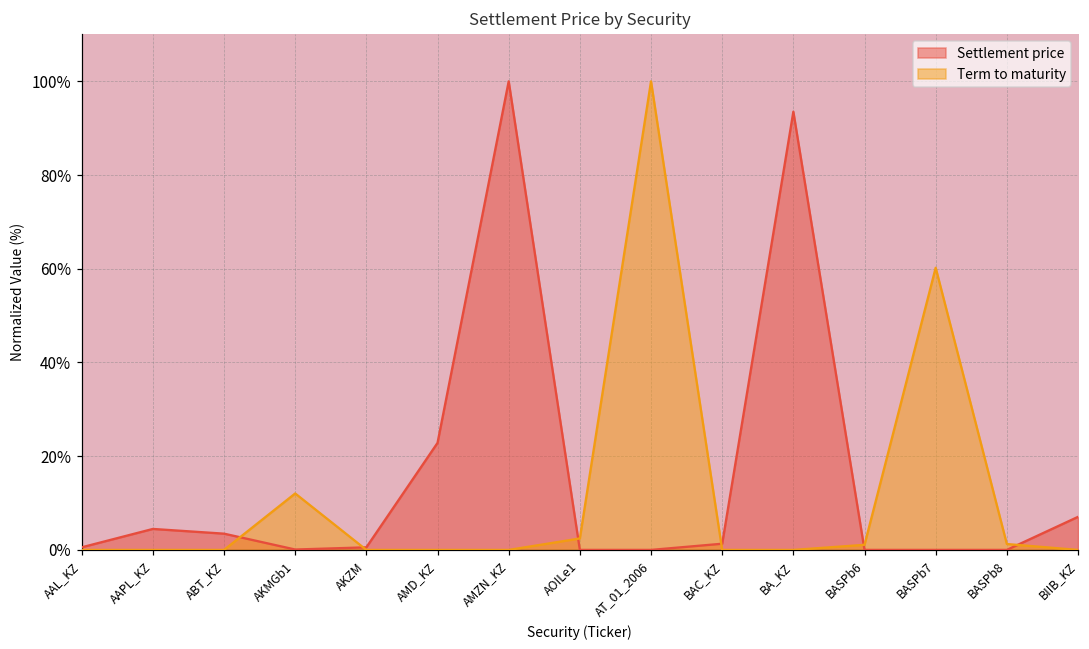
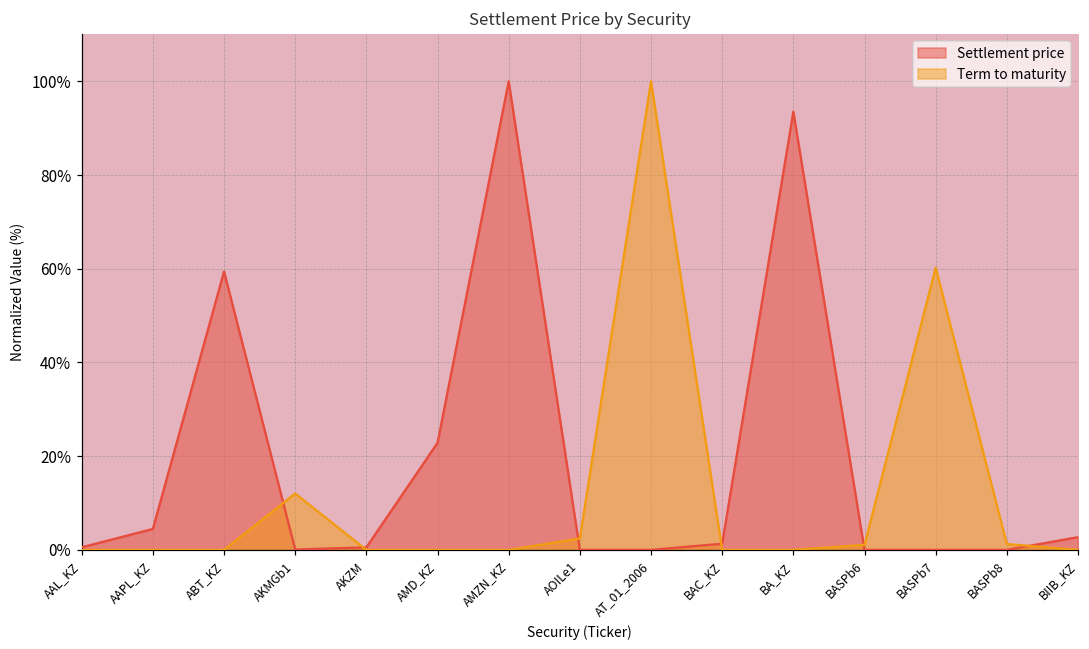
  {
    "Settlement price": {
      "AAPL_KZ": "4%",
-     "ABT_KZ": "3%",
+     "ABT_KZ": "59%",
      "AKMGb1": "0%",
      "AMD_KZ": "23%",
      "AMZN_KZ": "100%",
      "AOILe1": "0%",
      "AT_01_2006": "0%",
      "BAC_KZ": "1%",
      "BA_KZ": "94%",
      "BASPb6": "0%",
      "BASPb7": "0%",
      "BASPb8": "0%",
-     "BIIB_KZ": "7%"
+     "BIIB_KZ": "3%"
    },
    "Term to maturity": {
      "AAPL_KZ": "0%",
      "ABT_KZ": "0%",
      "AKMGb1": "12%",
      "AMD_KZ": "0%",
      "AMZN_KZ": "0%",
      "AOILe1": "2%",
      "AT_01_2006": "100%",
      "BAC_KZ": "0%",
      "BA_KZ": "0%",
      "BASPb6": "1%",
      "BASPb7": "60%",
      "BASPb8": "1%",
      "BIIB_KZ": "0%"
    }
  }
